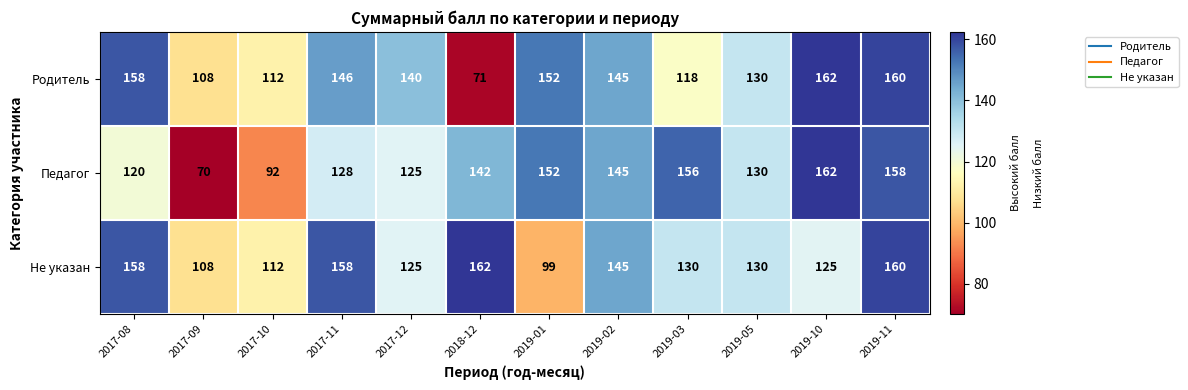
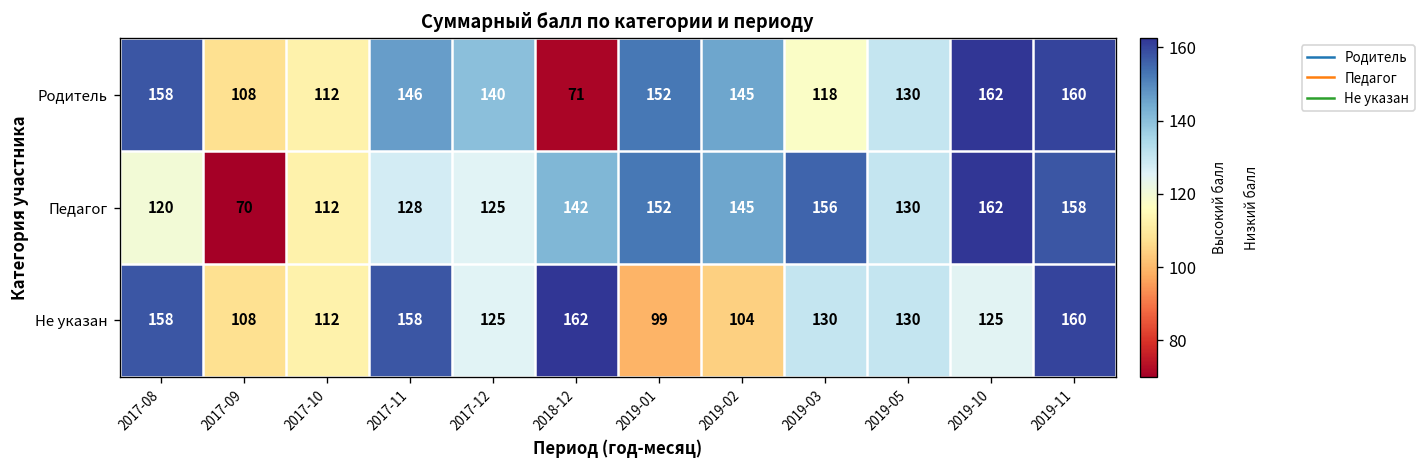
  {
    "Родитель": {
      "2017-08": 158,
      "2017-09": 108,
      "2017-10": 112,
      "2017-11": 146,
      "2017-12": 140,
      "2018-12": 71,
      "2019-01": 152,
      "2019-02": 145,
      "2019-03": 118,
      "2019-05": 130,
      "2019-10": 162,
      "2019-11": 160
    },
    "Педагог": {
      "2017-08": 120,
      "2017-09": 70,
-     "2017-10": 92,
+     "2017-10": 112,
      "2017-11": 128,
      "2017-12": 125,
      "2018-12": 142,
      "2019-01": 152,
      "2019-02": 145,
      "2019-03": 156,
      "2019-05": 130,
      "2019-10": 162,
      "2019-11": 158
    },
    "Не указан": {
      "2017-08": 158,
      "2017-09": 108,
      "2017-10": 112,
      "2017-11": 158,
      "2017-12": 125,
      "2018-12": 162,
      "2019-01": 99,
-     "2019-02": 145,
+     "2019-02": 104,
      "2019-03": 130,
      "2019-05": 130,
      "2019-10": 125,
      "2019-11": 160
    }
  }
